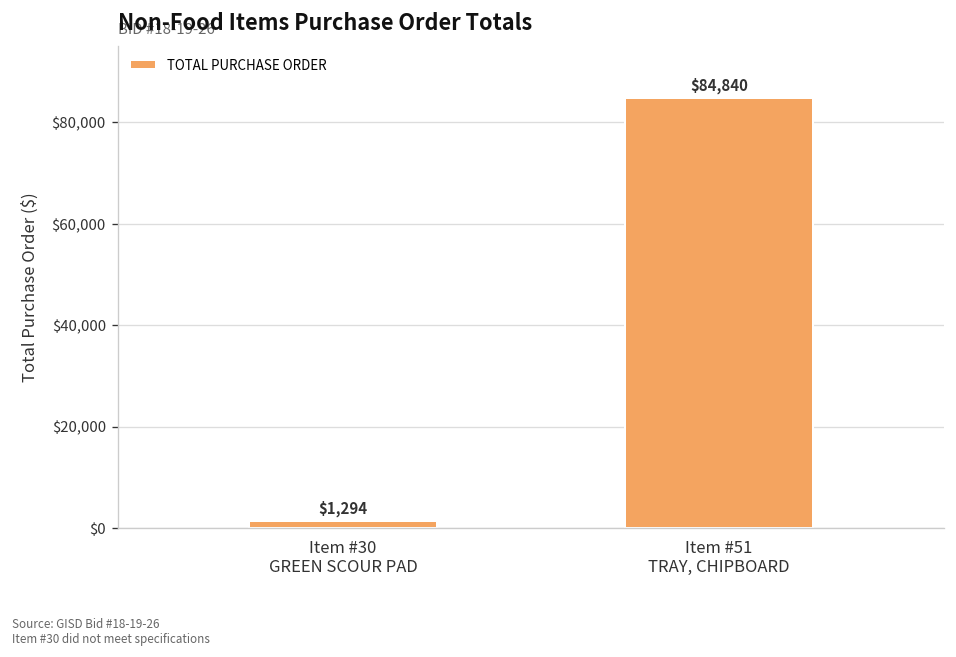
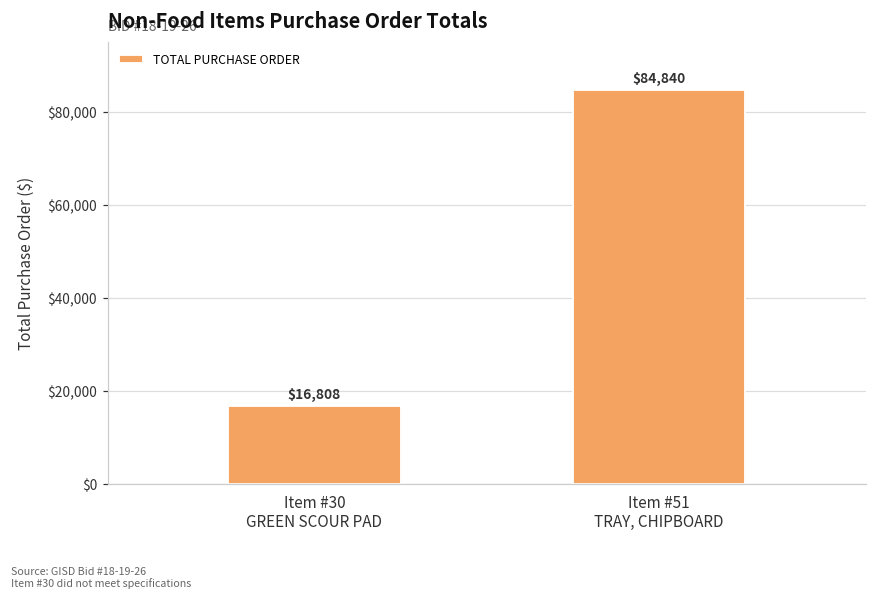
  {
-   "Item #30 GREEN SCOUR PAD": "$1,294",
+   "Item #30 GREEN SCOUR PAD": "$16,808",
    "Item #51 TRAY, CHIPBOARD": "$84,840"
  }
